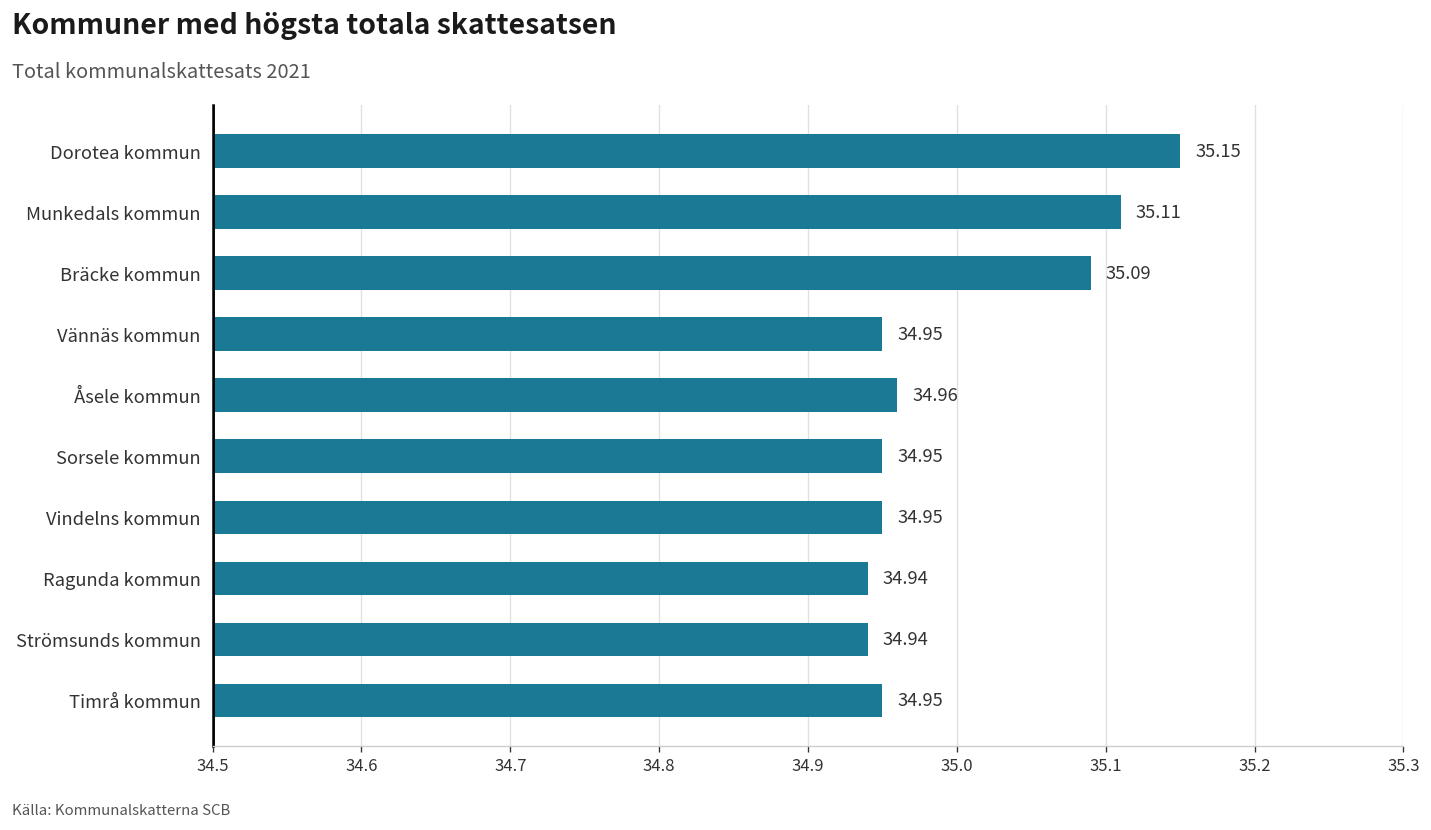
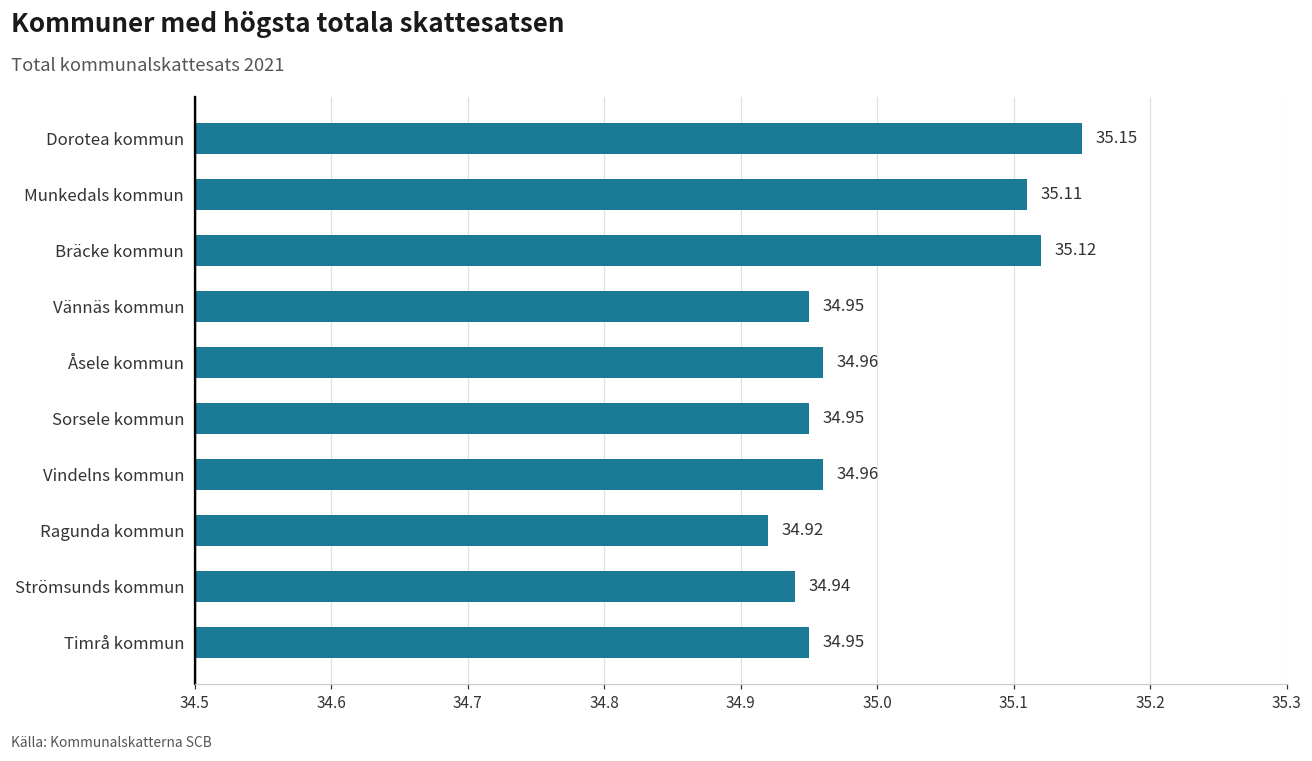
  {
    "Dorotea kommun": 35.15,
    "Munkedals kommun": 35.11,
-   "Bräcke kommun": 35.09,
+   "Bräcke kommun": 35.12,
    "Vännäs kommun": 34.95,
    "Åsele kommun": 34.96,
    "Sorsele kommun": 34.95,
-   "Vindelns kommun": 34.95,
-   "Ragunda kommun": 34.94,
+   "Vindelns kommun": 34.96,
+   "Ragunda kommun": 34.92,
    "Strömsunds kommun": 34.94,
    "Timrå kommun": 34.95
  }
